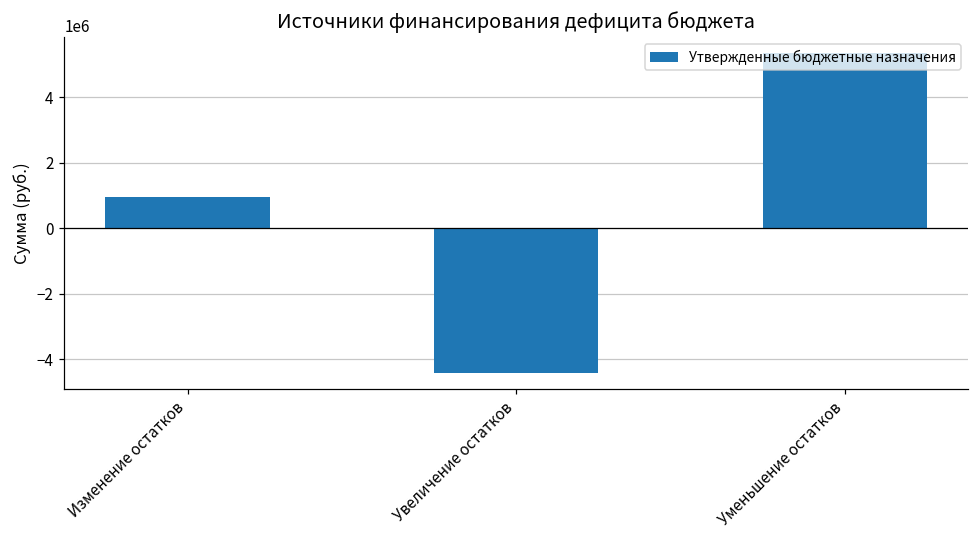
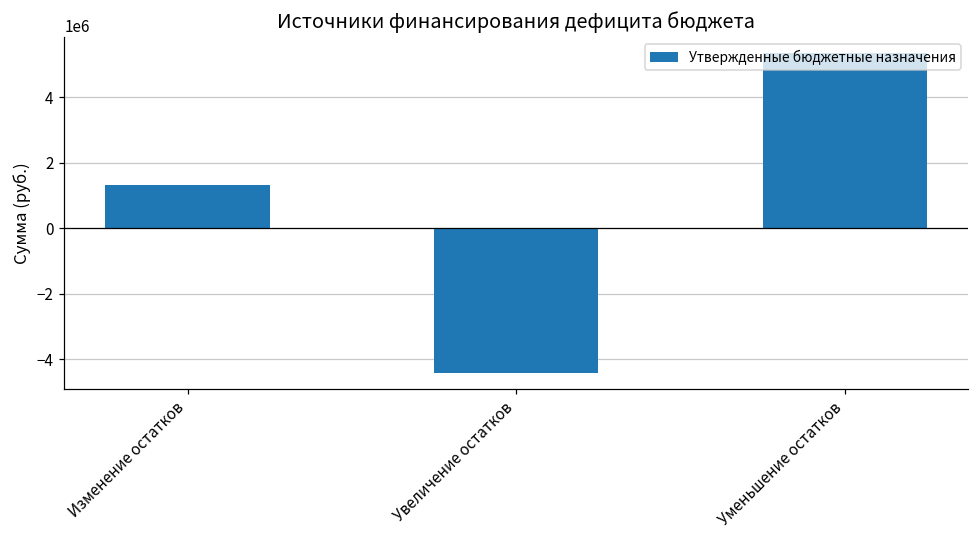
  {
-   "Изменение остатков": 900000,
+   "Изменение остатков": 1300000,
    "Увеличение остатков": -4400000
  }
